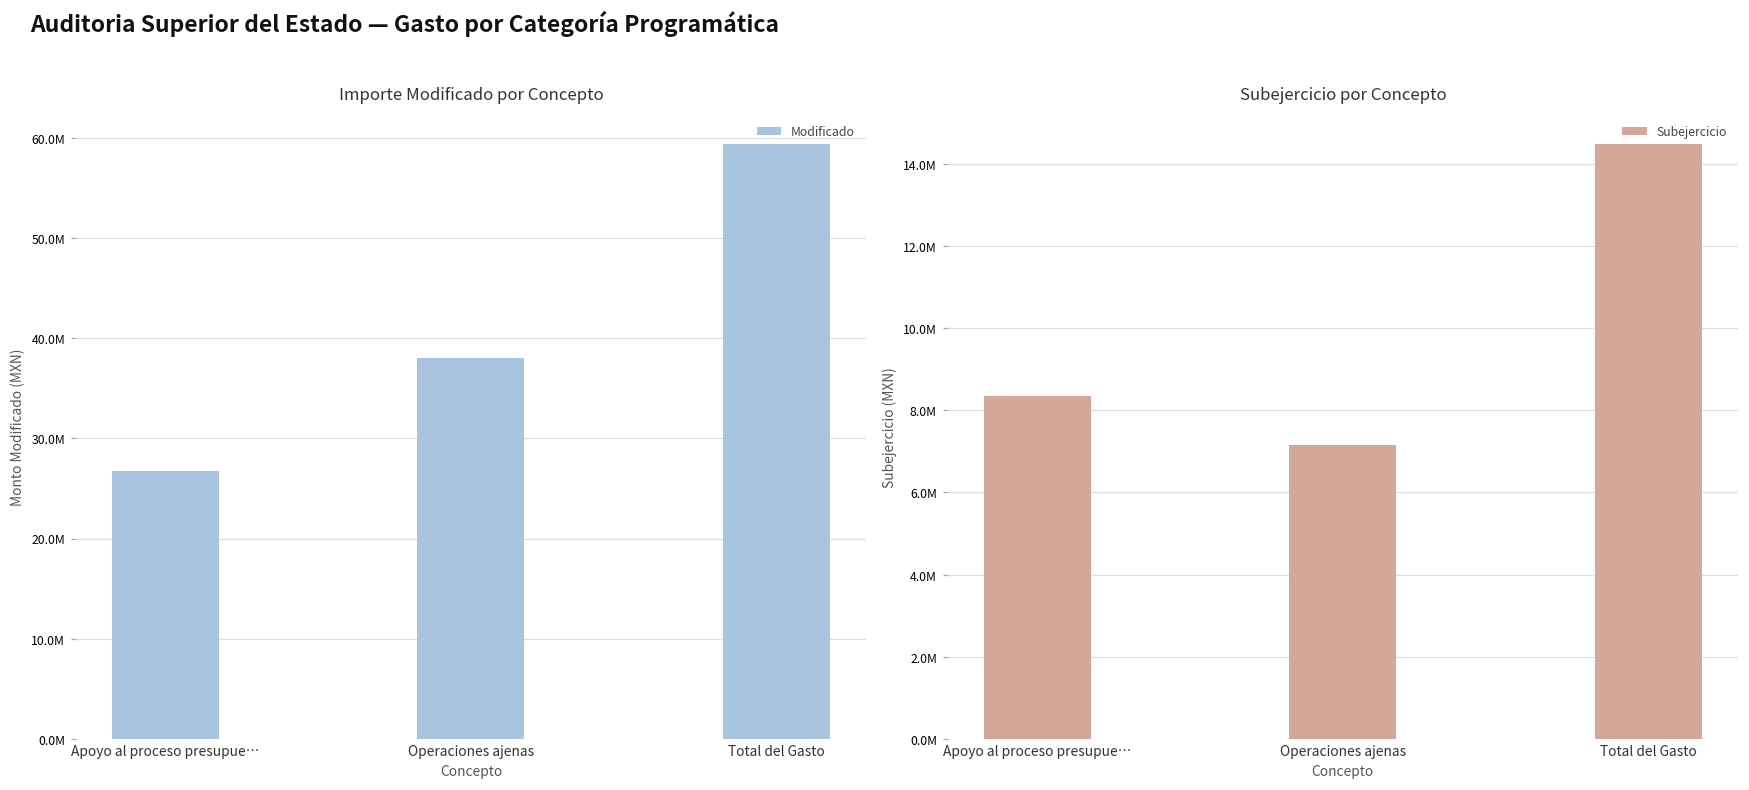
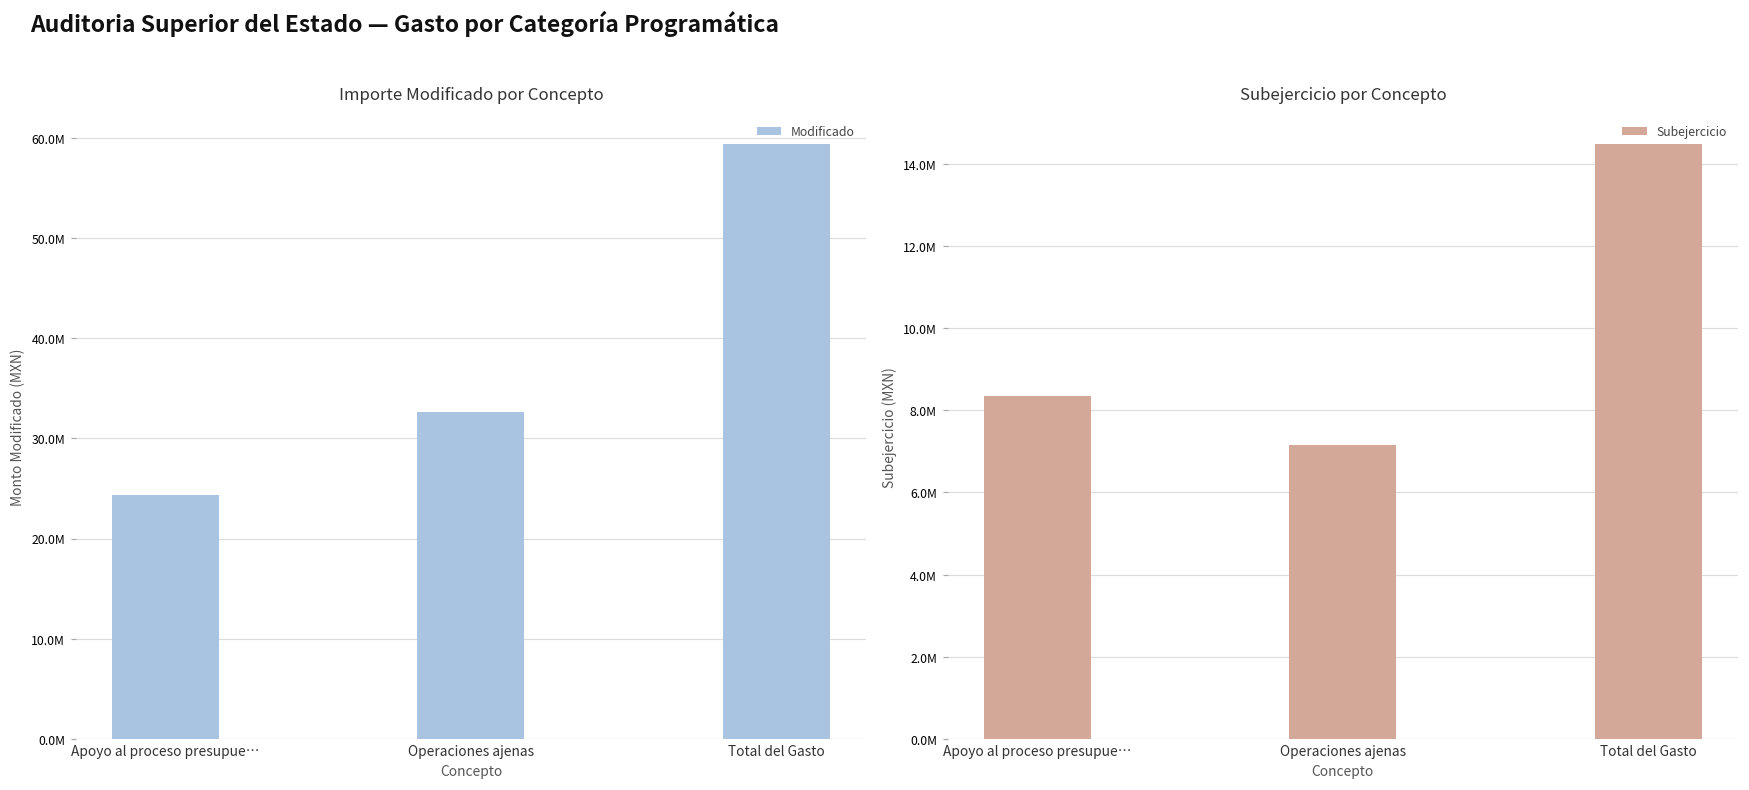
  {
    "Importe Modificado por Concepto": {
-     "Apoyo al proceso presupue…": 27000000,
-     "Operaciones ajenas": 38000000,
+     "Apoyo al proceso presupue…": 24000000,
+     "Operaciones ajenas": 33000000,
      "Total del Gasto": 59000000
    },
    "Subejercicio por Concepto": {
      "Apoyo al proceso presupue…": 8300000,
      "Operaciones ajenas": 7200000,
      "Total del Gasto": 14500000
    }
  }
